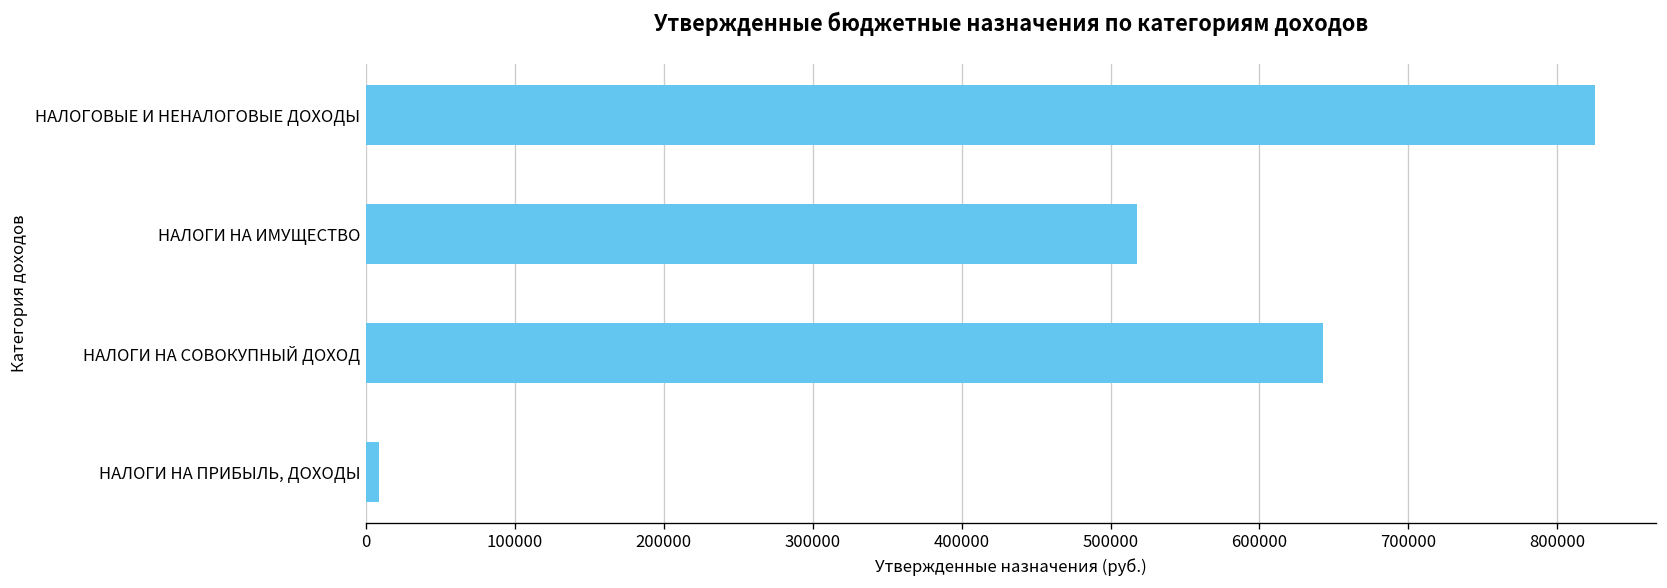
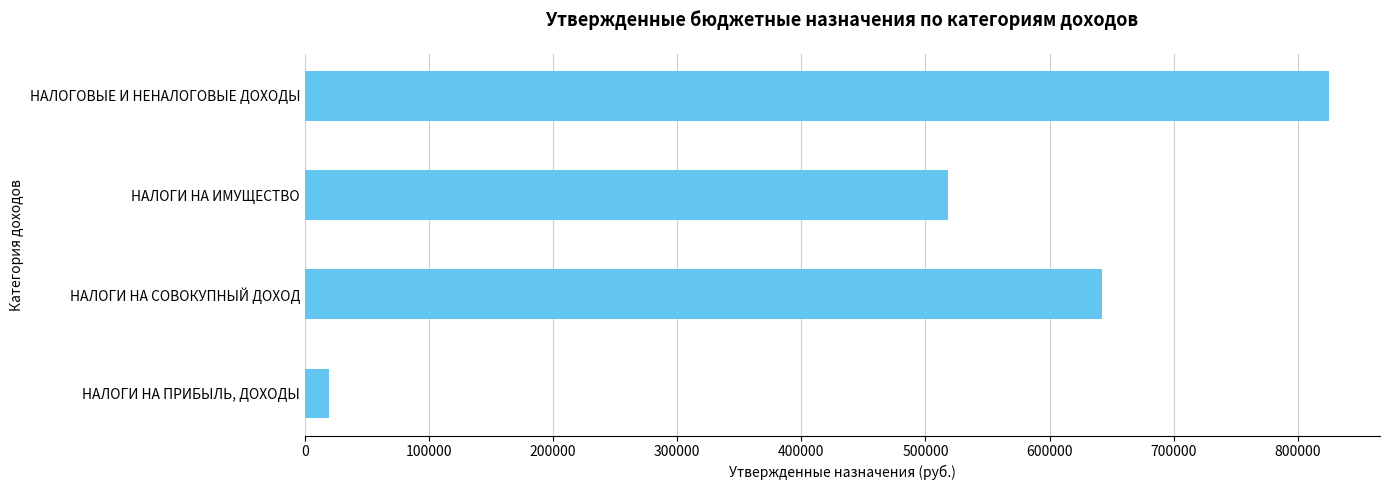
  {
    "НАЛОГОВЫЕ И НЕНАЛОГОВЫЕ ДОХОДЫ": 825000,
    "НАЛОГИ НА ИМУЩЕСТВО": 518000,
    "НАЛОГИ НА СОВОКУПНЫЙ ДОХОД": 643000,
-   "НАЛОГИ НА ПРИБЫЛЬ, ДОХОДЫ": 9000
+   "НАЛОГИ НА ПРИБЫЛЬ, ДОХОДЫ": 19000
  }
